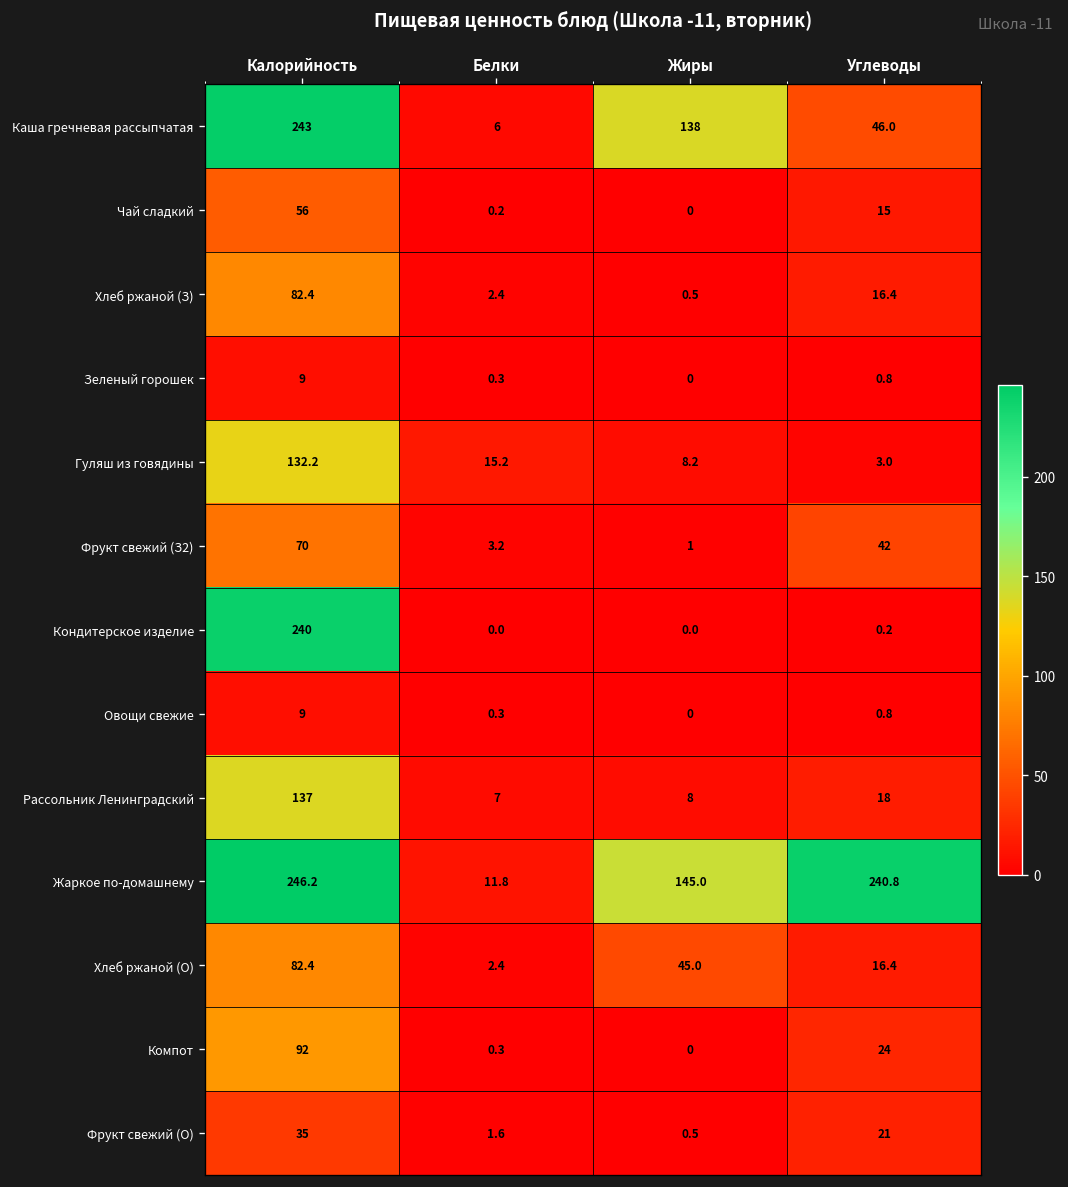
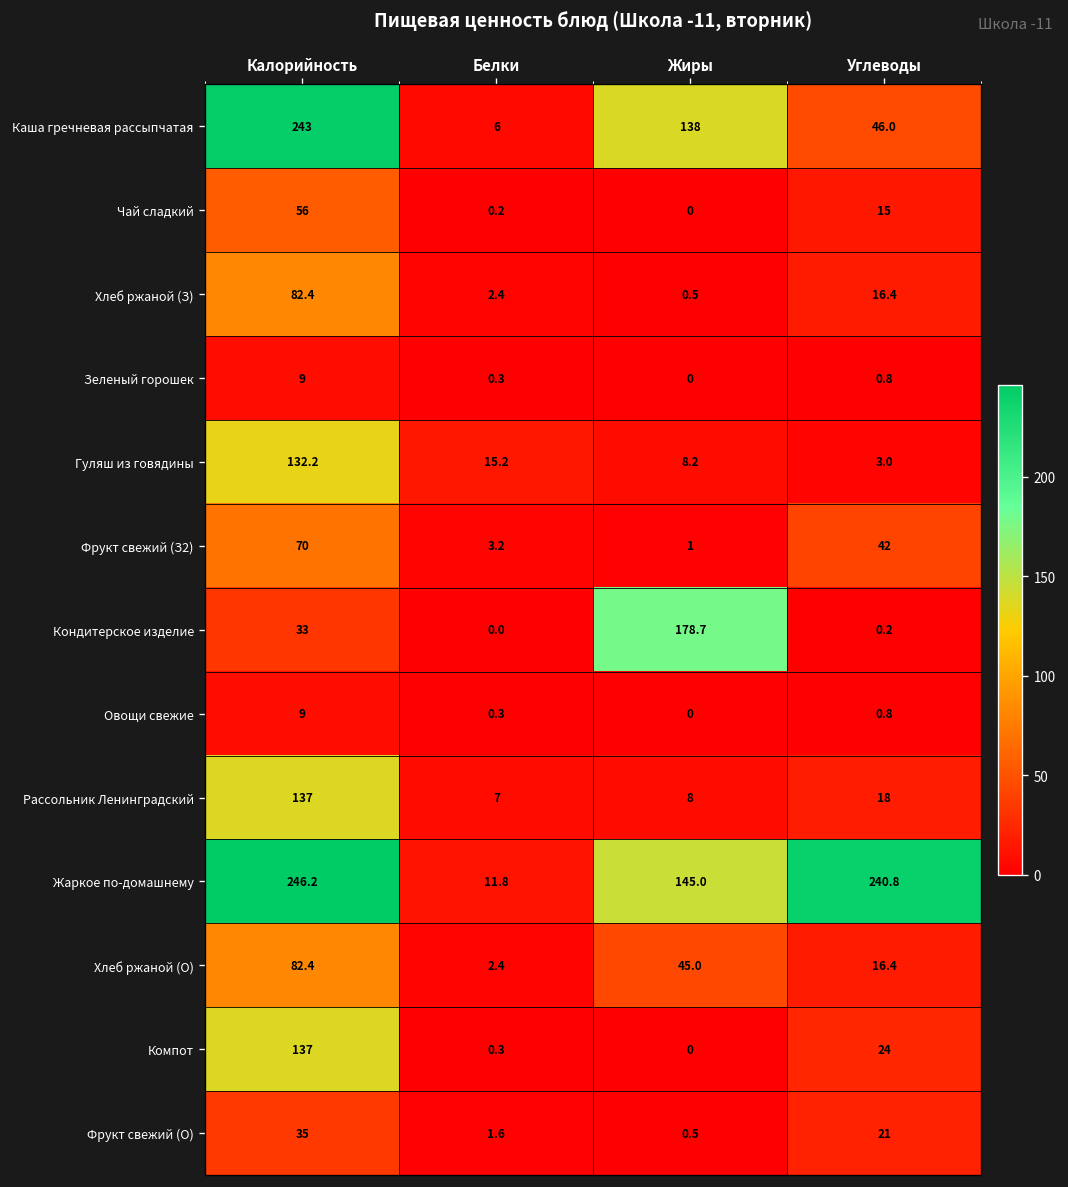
  {
    "Каша гречневая рассыпчатая": {
      "Калорийность": 243,
      "Белки": 6,
      "Жиры": 138,
      "Углеводы": 46.0
    },
    "Чай сладкий": {
      "Калорийность": 56,
      "Белки": 0.2,
      "Жиры": 0,
      "Углеводы": 15
    },
    "Хлеб ржаной (З)": {
      "Калорийность": 82.4,
      "Белки": 2.4,
      "Жиры": 0.5,
      "Углеводы": 16.4
    },
    "Зеленый горошек": {
      "Калорийность": 9,
      "Белки": 0.3,
      "Жиры": 0,
      "Углеводы": 0.8
    },
    "Гуляш из говядины": {
      "Калорийность": 132.2,
      "Белки": 15.2,
      "Жиры": 8.2,
      "Углеводы": 3.0
    },
    "Фрукт свежий (З2)": {
      "Калорийность": 70,
      "Белки": 3.2,
      "Жиры": 1,
      "Углеводы": 42
    },
    "Кондитерское изделие": {
-     "Калорийность": 240,
+     "Калорийность": 33,
      "Белки": 0.0,
-     "Жиры": 0.0,
+     "Жиры": 178.7,
      "Углеводы": 0.2
    },
    "Овощи свежие": {
      "Калорийность": 9,
      "Белки": 0.3,
      "Жиры": 0,
      "Углеводы": 0.8
    },
    "Рассольник Ленинградский": {
      "Калорийность": 137,
      "Белки": 7,
      "Жиры": 8,
      "Углеводы": 18
    },
    "Жаркое по-домашнему": {
      "Калорийность": 246.2,
      "Белки": 11.8,
      "Жиры": 145.0,
      "Углеводы": 240.8
    },
    "Хлеб ржаной (О)": {
      "Калорийность": 82.4,
      "Белки": 2.4,
      "Жиры": 45.0,
      "Углеводы": 16.4
    },
    "Компот": {
-     "Калорийность": 92,
+     "Калорийность": 137,
      "Белки": 0.3,
      "Жиры": 0,
      "Углеводы": 24
    },
    "Фрукт свежий (О)": {
      "Калорийность": 35,
      "Белки": 1.6,
      "Жиры": 0.5,
      "Углеводы": 21
    }
  }
